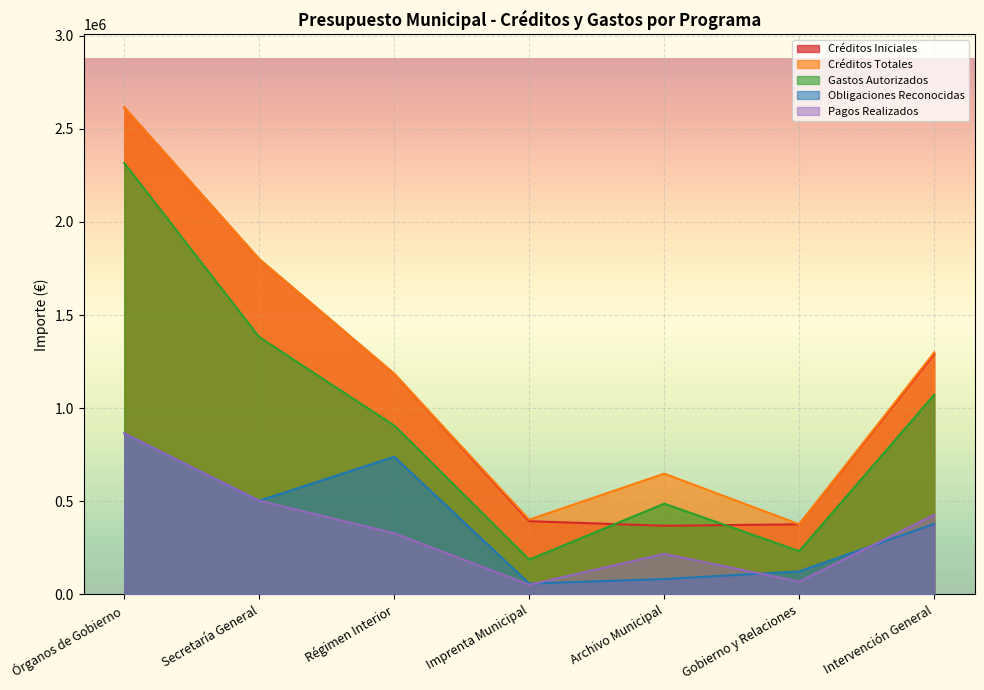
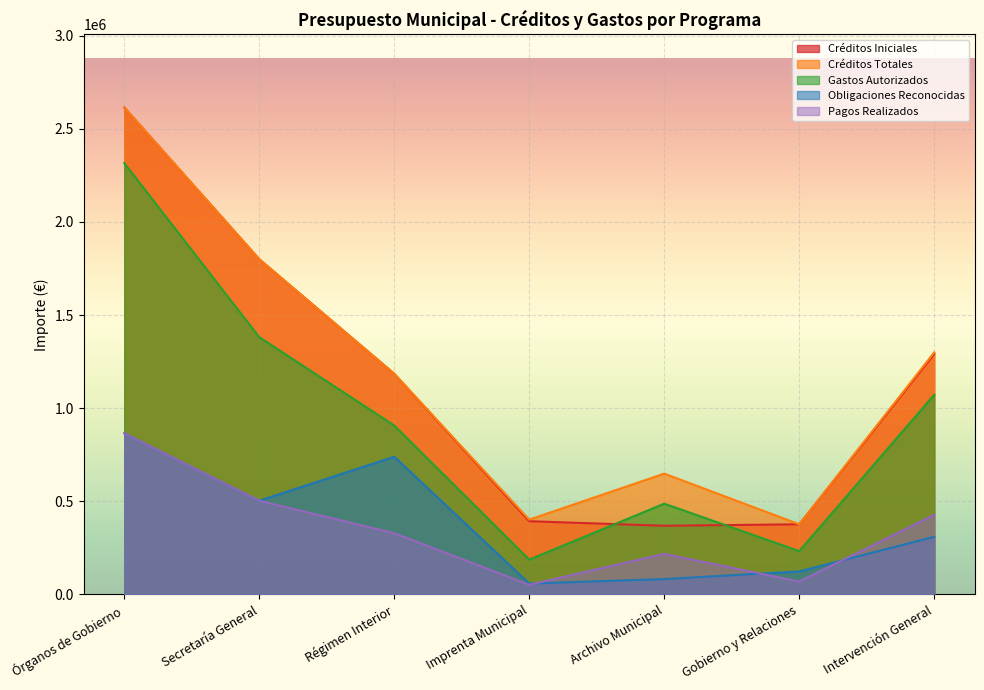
  {
    "Créditos Iniciales": {
      "Archivo Municipal": 370000
    },
    "Créditos Totales": {
      "Archivo Municipal": 650000
    },
    "Gastos Autorizados": {
      "Órganos de Gobierno": 2320000,
      "Secretaría General": 1380000,
      "Régimen Interior": 910000,
      "Imprenta Municipal": 190000,
      "Archivo Municipal": 490000,
      "Gobierno y Relaciones": 230000,
      "Intervención General": 1070000
    },
    "Obligaciones Reconocidas": {
      "Régimen Interior": 740000,
      "Archivo Municipal": 80000,
      "Gobierno y Relaciones": 120000,
-     "Intervención General": 380000
+     "Intervención General": 310000
    },
    "Pagos Realizados": {
      "Régimen Interior": 330000,
      "Archivo Municipal": 220000,
      "Gobierno y Relaciones": 70000,
      "Intervención General": 430000
    }
  }
